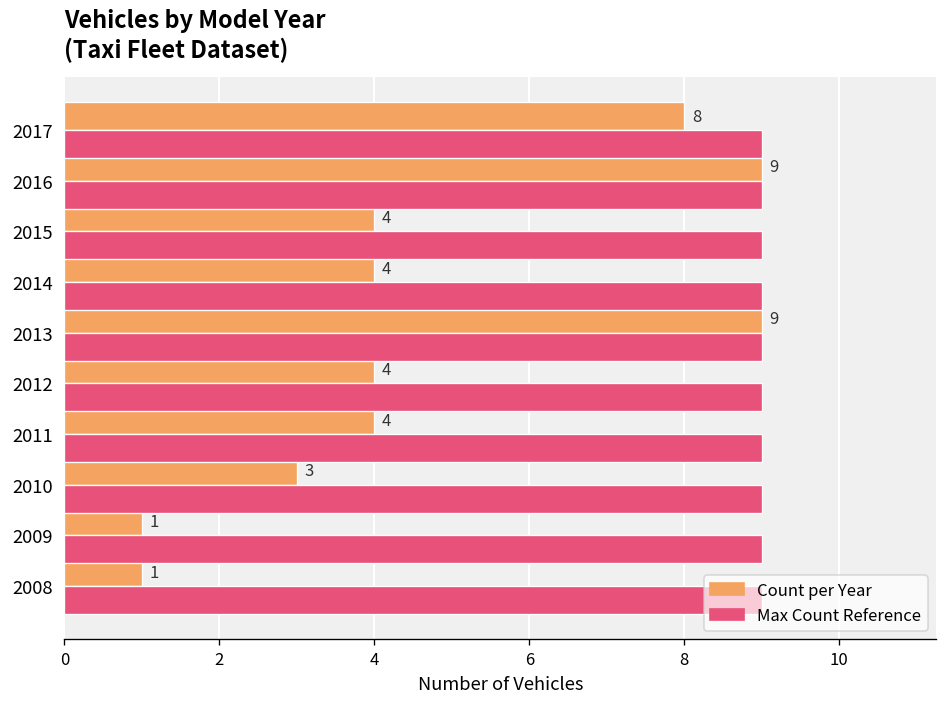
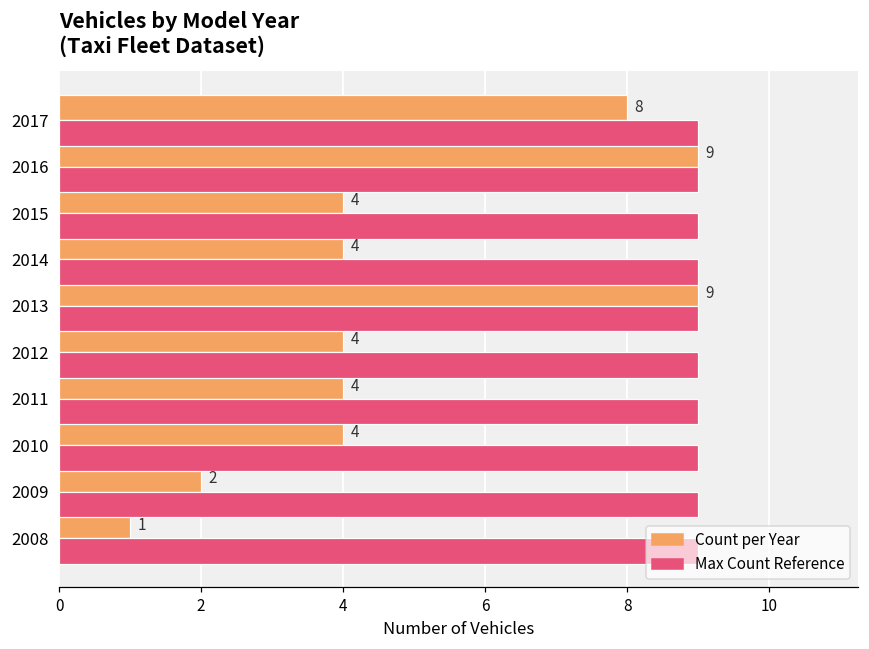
  {
    "Count per Year": {
      "2017": 8,
      "2016": 9,
      "2015": 4,
      "2014": 4,
      "2013": 9,
      "2012": 4,
      "2011": 4,
-     "2010": 3,
-     "2009": 1,
+     "2010": 4,
+     "2009": 2,
      "2008": 1
    }
  }
